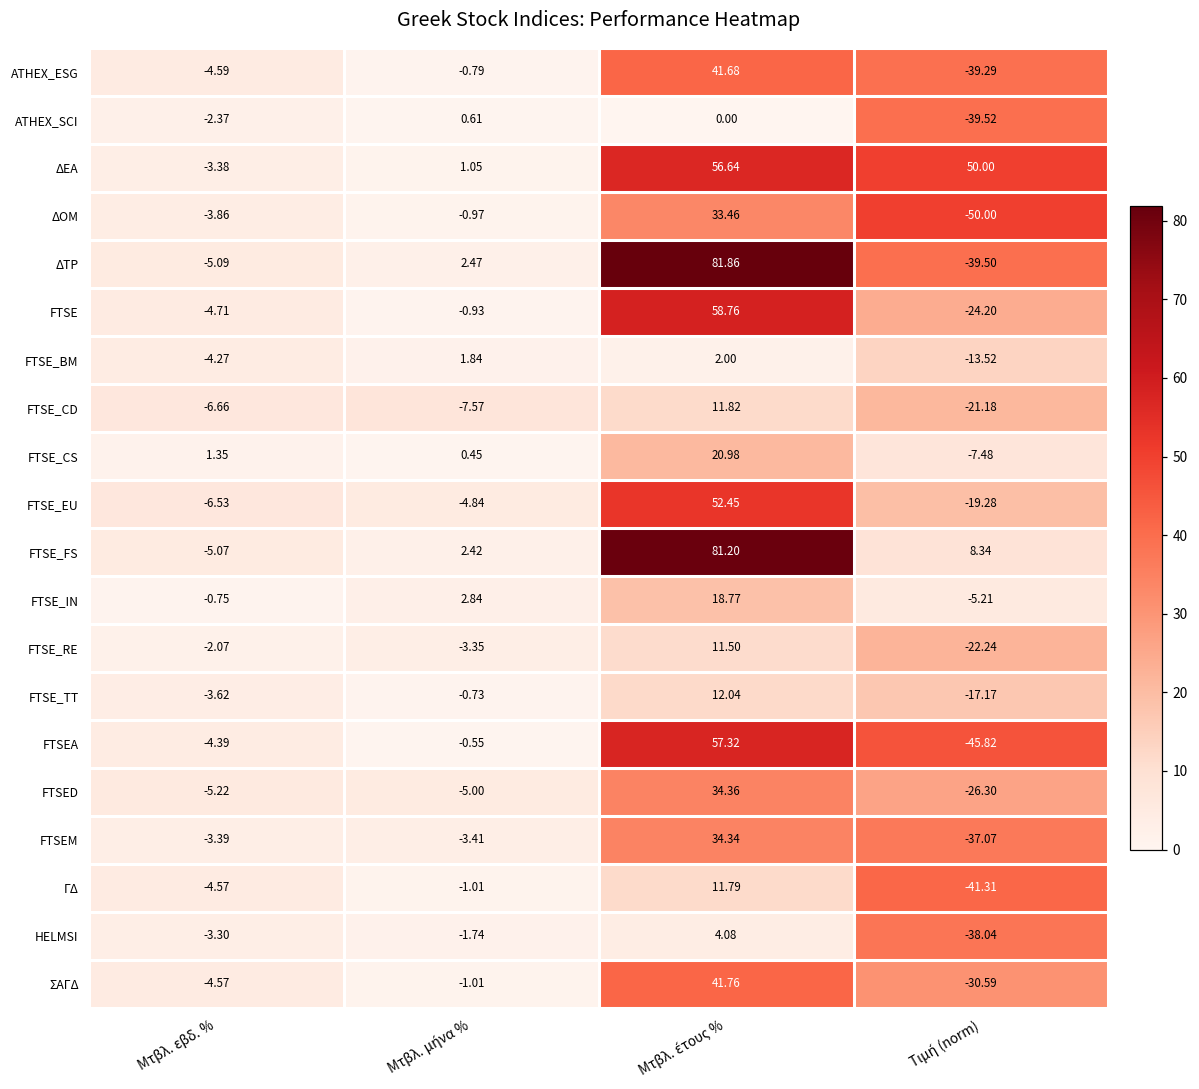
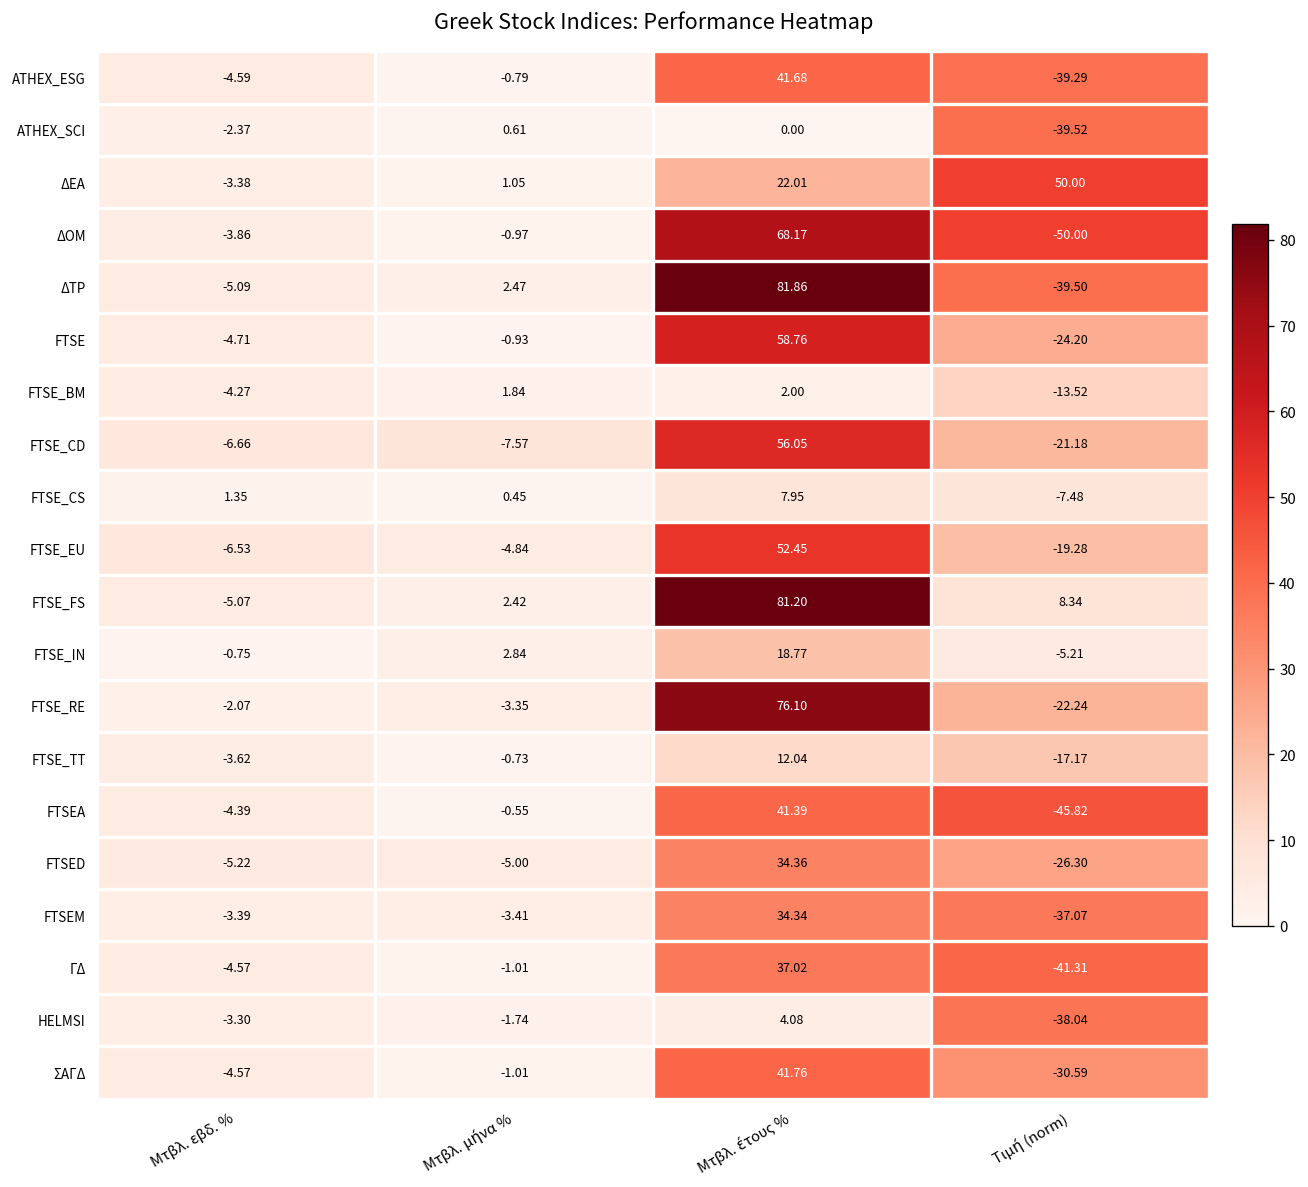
  {
    "ATHEX_ESG": {
      "Μτβλ. εβδ. %": -4.59,
      "Μτβλ. μήνα %": -0.79,
      "Μτβλ. έτους %": 41.68,
      "Τιμή (norm)": -39.29
    },
    "ATHEX_SCI": {
      "Μτβλ. εβδ. %": -2.37,
      "Μτβλ. μήνα %": 0.61,
      "Μτβλ. έτους %": 0.00,
      "Τιμή (norm)": -39.52
    },
    "ΔΕΑ": {
      "Μτβλ. εβδ. %": -3.38,
      "Μτβλ. μήνα %": 1.05,
-     "Μτβλ. έτους %": 56.64,
+     "Μτβλ. έτους %": 22.01,
      "Τιμή (norm)": 50.00
    },
    "ΔΟΜ": {
      "Μτβλ. εβδ. %": -3.86,
      "Μτβλ. μήνα %": -0.97,
-     "Μτβλ. έτους %": 33.46,
+     "Μτβλ. έτους %": 68.17,
      "Τιμή (norm)": -50.00
    },
    "ΔΤΡ": {
      "Μτβλ. εβδ. %": -5.09,
      "Μτβλ. μήνα %": 2.47,
      "Μτβλ. έτους %": 81.86,
      "Τιμή (norm)": -39.50
    },
    "FTSE": {
      "Μτβλ. εβδ. %": -4.71,
      "Μτβλ. μήνα %": -0.93,
      "Μτβλ. έτους %": 58.76,
      "Τιμή (norm)": -24.20
    },
    "FTSE_BM": {
      "Μτβλ. εβδ. %": -4.27,
      "Μτβλ. μήνα %": 1.84,
      "Μτβλ. έτους %": 2.00,
      "Τιμή (norm)": -13.52
    },
    "FTSE_CD": {
      "Μτβλ. εβδ. %": -6.66,
      "Μτβλ. μήνα %": -7.57,
-     "Μτβλ. έτους %": 11.82,
+     "Μτβλ. έτους %": 56.05,
      "Τιμή (norm)": -21.18
    },
    "FTSE_CS": {
      "Μτβλ. εβδ. %": 1.35,
      "Μτβλ. μήνα %": 0.45,
-     "Μτβλ. έτους %": 20.98,
+     "Μτβλ. έτους %": 7.95,
      "Τιμή (norm)": -7.48
    },
    "FTSE_EU": {
      "Μτβλ. εβδ. %": -6.53,
      "Μτβλ. μήνα %": -4.84,
      "Μτβλ. έτους %": 52.45,
      "Τιμή (norm)": -19.28
    },
    "FTSE_FS": {
      "Μτβλ. εβδ. %": -5.07,
      "Μτβλ. μήνα %": 2.42,
      "Μτβλ. έτους %": 81.20,
      "Τιμή (norm)": 8.34
    },
    "FTSE_IN": {
      "Μτβλ. εβδ. %": -0.75,
      "Μτβλ. μήνα %": 2.84,
      "Μτβλ. έτους %": 18.77,
      "Τιμή (norm)": -5.21
    },
    "FTSE_RE": {
      "Μτβλ. εβδ. %": -2.07,
      "Μτβλ. μήνα %": -3.35,
-     "Μτβλ. έτους %": 11.50,
+     "Μτβλ. έτους %": 76.10,
      "Τιμή (norm)": -22.24
    },
    "FTSE_TT": {
      "Μτβλ. εβδ. %": -3.62,
      "Μτβλ. μήνα %": -0.73,
      "Μτβλ. έτους %": 12.04,
      "Τιμή (norm)": -17.17
    },
    "FTSEA": {
      "Μτβλ. εβδ. %": -4.39,
      "Μτβλ. μήνα %": -0.55,
-     "Μτβλ. έτους %": 57.32,
+     "Μτβλ. έτους %": 41.39,
      "Τιμή (norm)": -45.82
    },
    "FTSED": {
      "Μτβλ. εβδ. %": -5.22,
      "Μτβλ. μήνα %": -5.00,
      "Μτβλ. έτους %": 34.36,
      "Τιμή (norm)": -26.30
    },
    "FTSEM": {
      "Μτβλ. εβδ. %": -3.39,
      "Μτβλ. μήνα %": -3.41,
      "Μτβλ. έτους %": 34.34,
      "Τιμή (norm)": -37.07
    },
    "ΓΔ": {
      "Μτβλ. εβδ. %": -4.57,
      "Μτβλ. μήνα %": -1.01,
-     "Μτβλ. έτους %": 11.79,
+     "Μτβλ. έτους %": 37.02,
      "Τιμή (norm)": -41.31
    },
    "HELMSI": {
      "Μτβλ. εβδ. %": -3.30,
      "Μτβλ. μήνα %": -1.74,
      "Μτβλ. έτους %": 4.08,
      "Τιμή (norm)": -38.04
    },
    "ΣΑΓΔ": {
      "Μτβλ. εβδ. %": -4.57,
      "Μτβλ. μήνα %": -1.01,
      "Μτβλ. έτους %": 41.76,
      "Τιμή (norm)": -30.59
    }
  }
